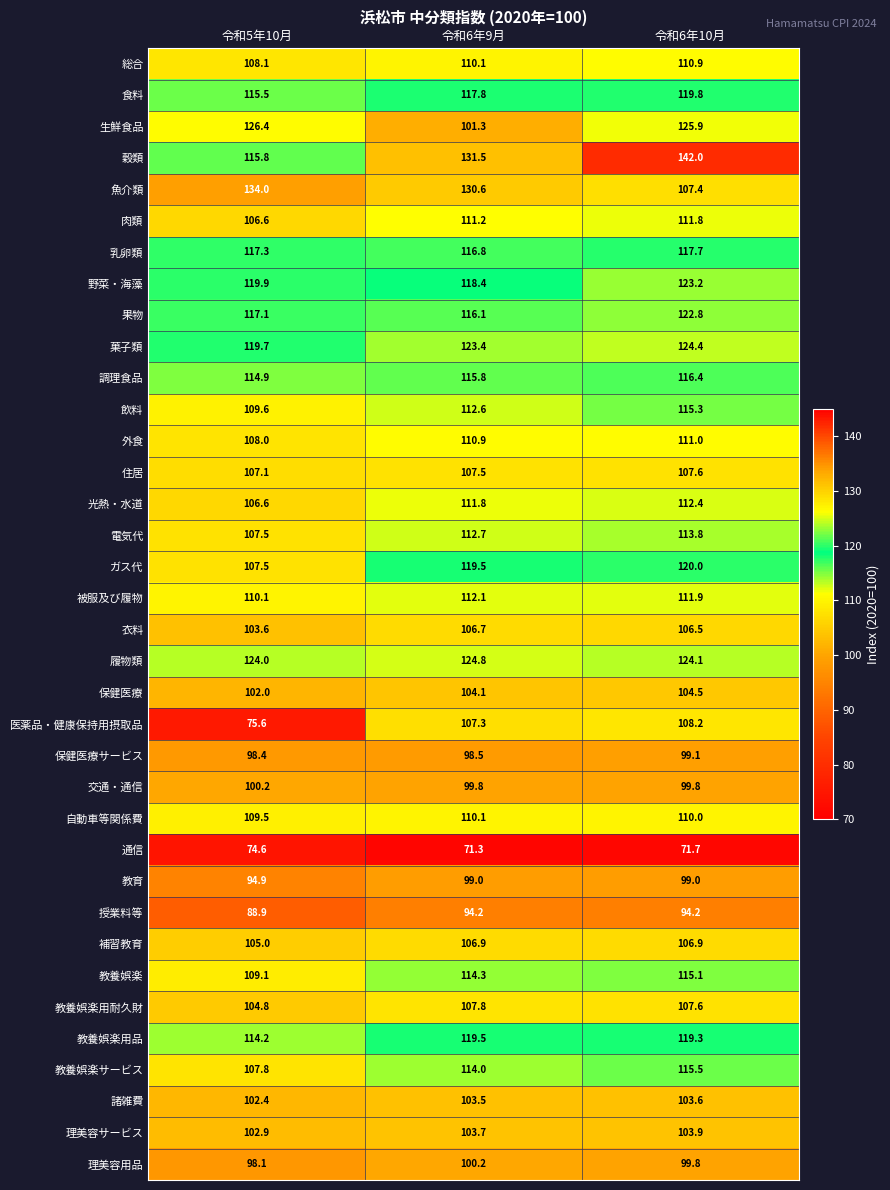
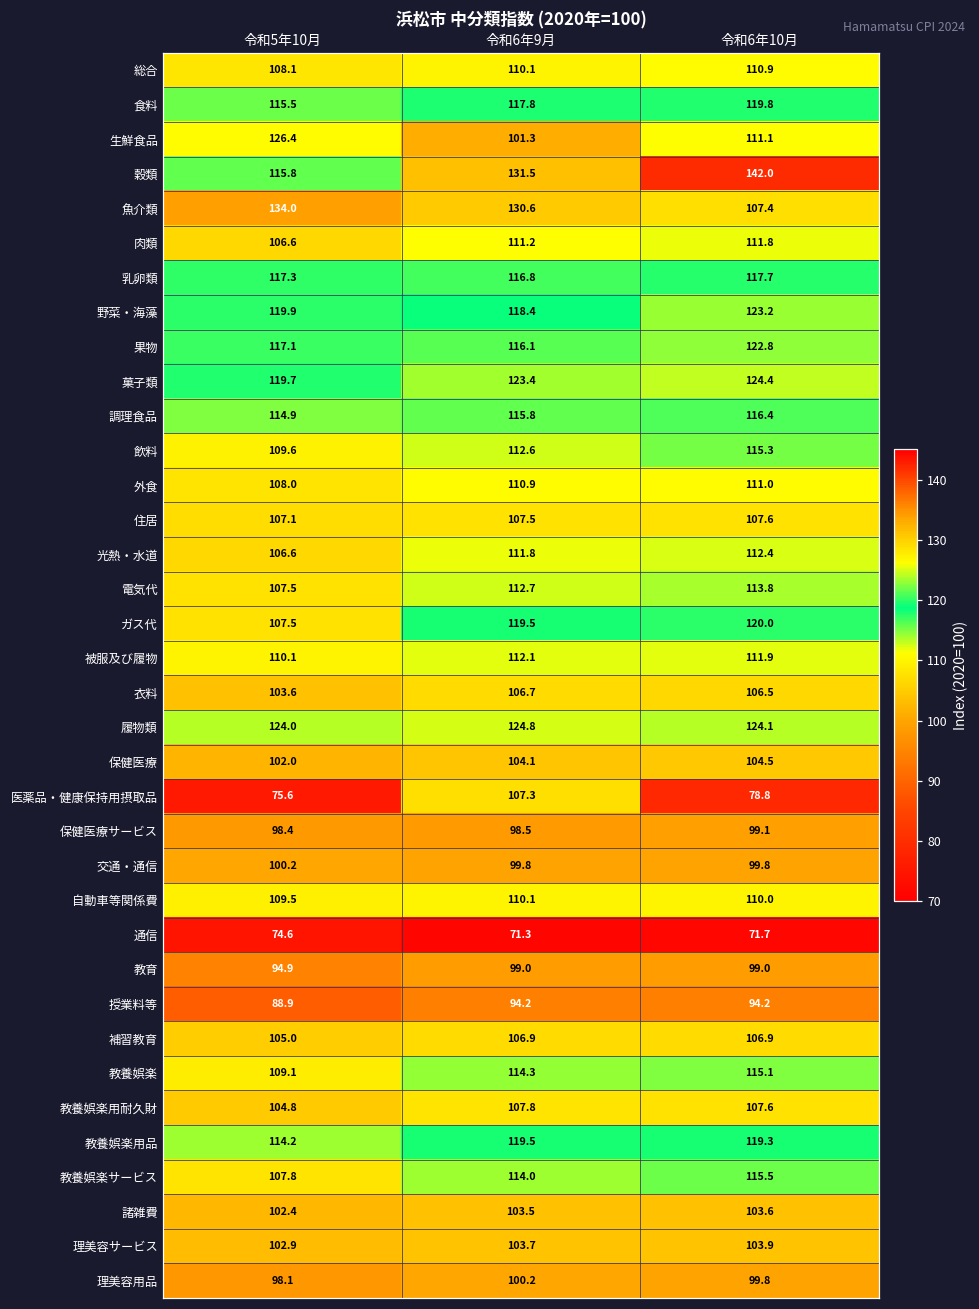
  {
    "総合": {
      "令和5年10月": 108.1,
      "令和6年9月": 110.1,
      "令和6年10月": 110.9
    },
    "食料": {
      "令和5年10月": 115.5,
      "令和6年9月": 117.8,
      "令和6年10月": 119.8
    },
    "生鮮食品": {
      "令和5年10月": 126.4,
      "令和6年9月": 101.3,
-     "令和6年10月": 125.9
+     "令和6年10月": 111.1
    },
    "穀類": {
      "令和5年10月": 115.8,
      "令和6年9月": 131.5,
      "令和6年10月": 142.0
    },
    "魚介類": {
      "令和5年10月": 134.0,
      "令和6年9月": 130.6,
      "令和6年10月": 107.4
    },
    "肉類": {
      "令和5年10月": 106.6,
      "令和6年9月": 111.2,
      "令和6年10月": 111.8
    },
    "乳卵類": {
      "令和5年10月": 117.3,
      "令和6年9月": 116.8,
      "令和6年10月": 117.7
    },
    "野菜・海藻": {
      "令和5年10月": 119.9,
      "令和6年9月": 118.4,
      "令和6年10月": 123.2
    },
    "果物": {
      "令和5年10月": 117.1,
      "令和6年9月": 116.1,
      "令和6年10月": 122.8
    },
    "菓子類": {
      "令和5年10月": 119.7,
      "令和6年9月": 123.4,
      "令和6年10月": 124.4
    },
    "調理食品": {
      "令和5年10月": 114.9,
      "令和6年9月": 115.8,
      "令和6年10月": 116.4
    },
    "飲料": {
      "令和5年10月": 109.6,
      "令和6年9月": 112.6,
      "令和6年10月": 115.3
    },
    "外食": {
      "令和5年10月": 108.0,
      "令和6年9月": 110.9,
      "令和6年10月": 111.0
    },
    "住居": {
      "令和5年10月": 107.1,
      "令和6年9月": 107.5,
      "令和6年10月": 107.6
    },
    "光熱・水道": {
      "令和5年10月": 106.6,
      "令和6年9月": 111.8,
      "令和6年10月": 112.4
    },
    "電気代": {
      "令和5年10月": 107.5,
      "令和6年9月": 112.7,
      "令和6年10月": 113.8
    },
    "ガス代": {
      "令和5年10月": 107.5,
      "令和6年9月": 119.5,
      "令和6年10月": 120.0
    },
    "被服及び履物": {
      "令和5年10月": 110.1,
      "令和6年9月": 112.1,
      "令和6年10月": 111.9
    },
    "衣料": {
      "令和5年10月": 103.6,
      "令和6年9月": 106.7,
      "令和6年10月": 106.5
    },
    "履物類": {
      "令和5年10月": 124.0,
      "令和6年9月": 124.8,
      "令和6年10月": 124.1
    },
    "保健医療": {
      "令和5年10月": 102.0,
      "令和6年9月": 104.1,
      "令和6年10月": 104.5
    },
    "医薬品・健康保持用摂取品": {
      "令和5年10月": 75.6,
      "令和6年9月": 107.3,
-     "令和6年10月": 108.2
+     "令和6年10月": 78.8
    },
    "保健医療サービス": {
      "令和5年10月": 98.4,
      "令和6年9月": 98.5,
      "令和6年10月": 99.1
    },
    "交通・通信": {
      "令和5年10月": 100.2,
      "令和6年9月": 99.8,
      "令和6年10月": 99.8
    },
    "自動車等関係費": {
      "令和5年10月": 109.5,
      "令和6年9月": 110.1,
      "令和6年10月": 110.0
    },
    "通信": {
      "令和5年10月": 74.6,
      "令和6年9月": 71.3,
      "令和6年10月": 71.7
    },
    "教育": {
      "令和5年10月": 94.9,
      "令和6年9月": 99.0,
      "令和6年10月": 99.0
    },
    "授業料等": {
      "令和5年10月": 88.9,
      "令和6年9月": 94.2,
      "令和6年10月": 94.2
    },
    "補習教育": {
      "令和5年10月": 105.0,
      "令和6年9月": 106.9,
      "令和6年10月": 106.9
    },
    "教養娯楽": {
      "令和5年10月": 109.1,
      "令和6年9月": 114.3,
      "令和6年10月": 115.1
    },
    "教養娯楽用耐久財": {
      "令和5年10月": 104.8,
      "令和6年9月": 107.8,
      "令和6年10月": 107.6
    },
    "教養娯楽用品": {
      "令和5年10月": 114.2,
      "令和6年9月": 119.5,
      "令和6年10月": 119.3
    },
    "教養娯楽サービス": {
      "令和5年10月": 107.8,
      "令和6年9月": 114.0,
      "令和6年10月": 115.5
    },
    "諸雑費": {
      "令和5年10月": 102.4,
      "令和6年9月": 103.5,
      "令和6年10月": 103.6
    },
    "理美容サービス": {
      "令和5年10月": 102.9,
      "令和6年9月": 103.7,
      "令和6年10月": 103.9
    },
    "理美容用品": {
      "令和5年10月": 98.1,
      "令和6年9月": 100.2,
      "令和6年10月": 99.8
    }
  }
